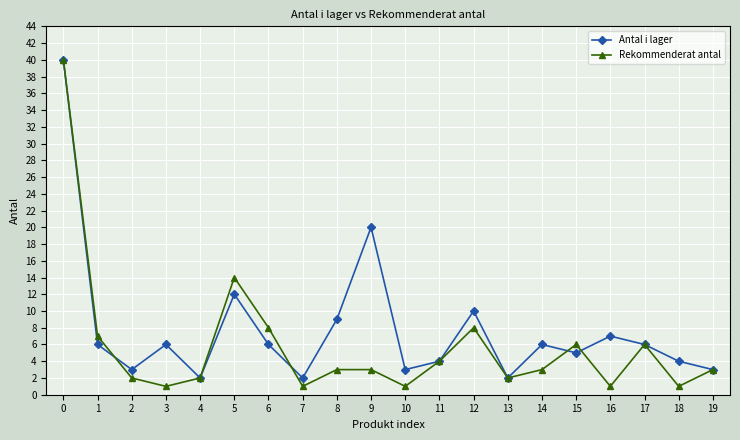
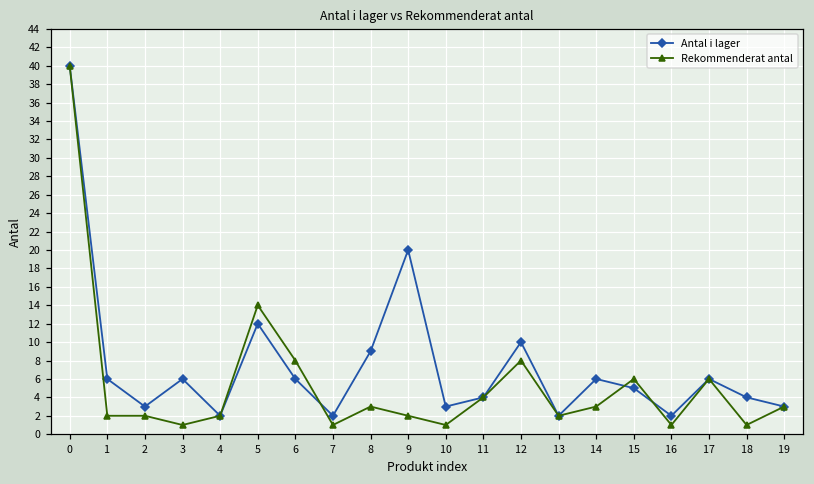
  {
    "Antal i lager": {
      "1": 6,
      "2": 3,
      "3": 6,
      "5": 12,
      "6": 6,
      "7": 2,
      "8": 9,
      "9": 20,
      "10": 3,
      "12": 10,
      "14": 6,
      "15": 5,
-     "16": 7,
+     "16": 2,
      "18": 4
    },
    "Rekommenderat antal": {
-     "1": 7,
+     "1": 2,
      "2": 2,
      "3": 1,
      "5": 14,
      "6": 8,
      "7": 1,
      "8": 3,
-     "9": 3,
+     "9": 2,
      "10": 1,
      "12": 8,
      "14": 3,
      "15": 6,
      "16": 1,
      "18": 1
    }
  }
